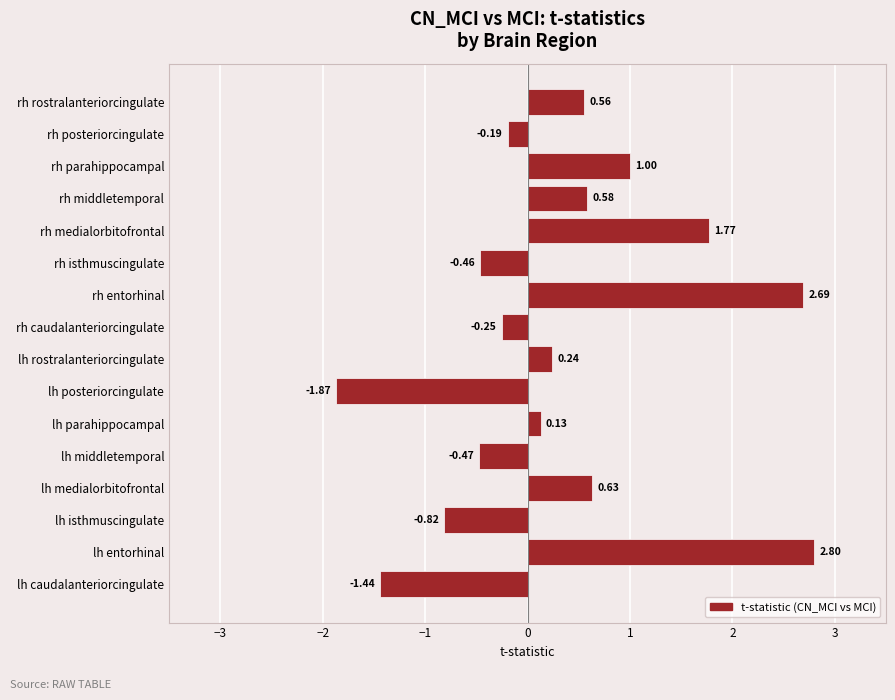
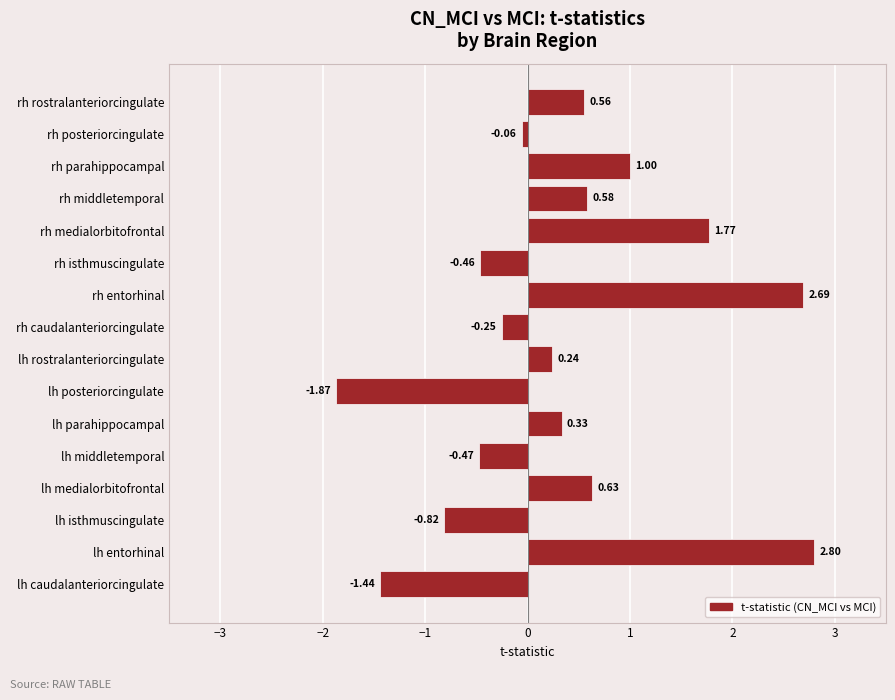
  {
    "rh rostralanteriorcingulate": 0.56,
-   "rh posteriorcingulate": -0.19,
+   "rh posteriorcingulate": -0.06,
    "rh parahippocampal": 1.00,
    "rh middletemporal": 0.58,
    "rh medialorbitofrontal": 1.77,
    "rh isthmuscingulate": -0.46,
    "rh entorhinal": 2.69,
    "rh caudalanteriorcingulate": -0.25,
    "lh rostralanteriorcingulate": 0.24,
    "lh posteriorcingulate": -1.87,
-   "lh parahippocampal": 0.13,
+   "lh parahippocampal": 0.33,
    "lh middletemporal": -0.47,
    "lh medialorbitofrontal": 0.63,
    "lh isthmuscingulate": -0.82,
    "lh entorhinal": 2.80,
    "lh caudalanteriorcingulate": -1.44
  }
